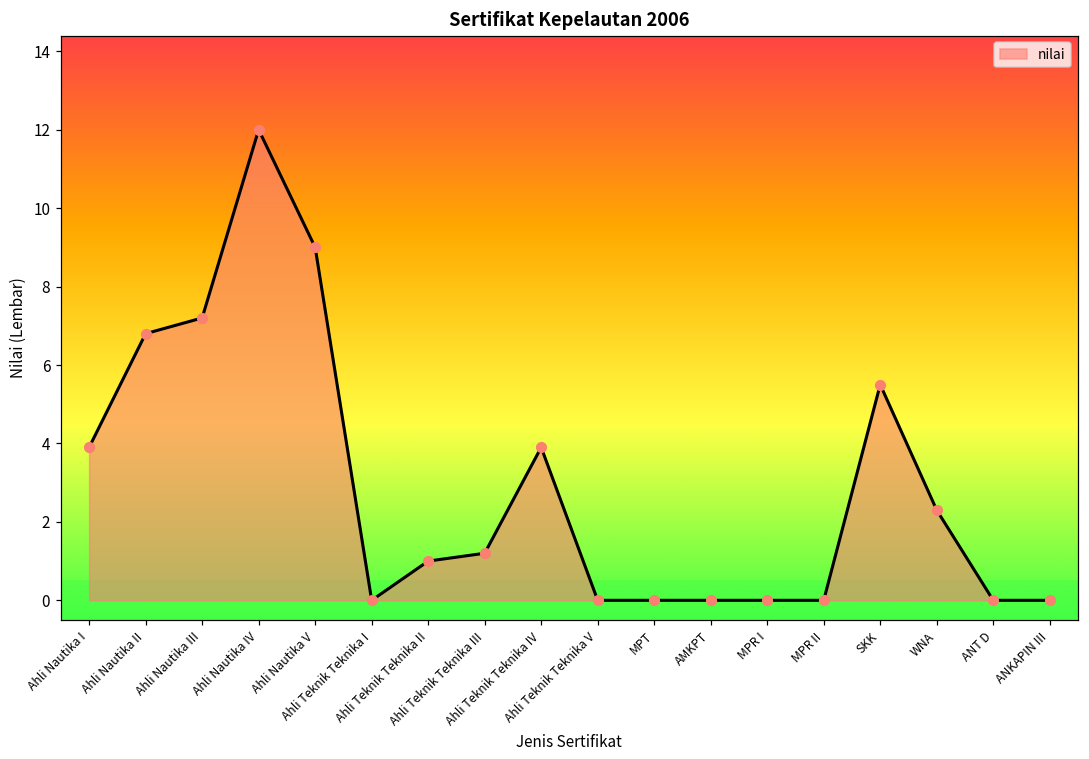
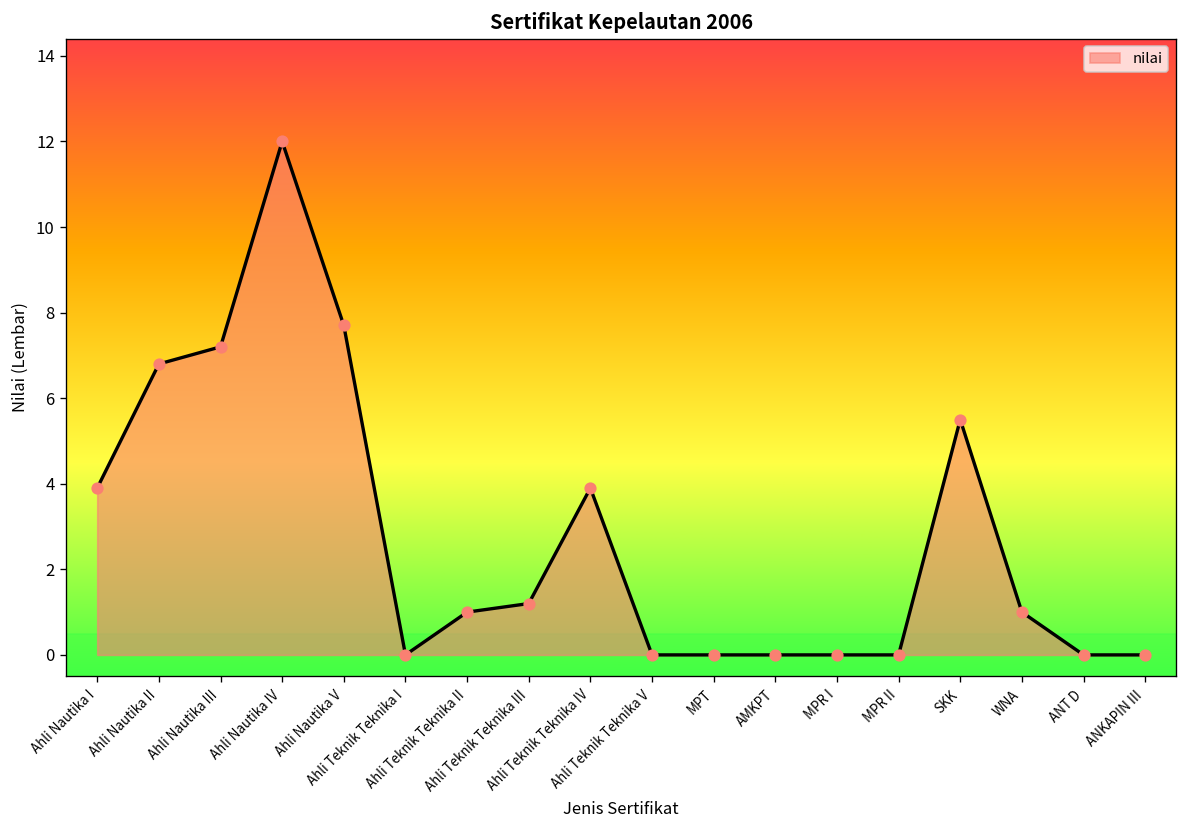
  {
    "Ahli Nautika I": 3.9,
    "Ahli Nautika II": 6.8,
    "Ahli Nautika III": 7.2,
    "Ahli Nautika IV": 12.0,
-   "Ahli Nautika V": 9.0,
+   "Ahli Nautika V": 7.7,
    "Ahli Teknik Teknika II": 1.0,
    "Ahli Teknik Teknika III": 1.2,
    "Ahli Teknik Teknika IV": 3.9,
    "SKK": 5.5,
-   "WNA": 2.3
+   "WNA": 1.0
  }
